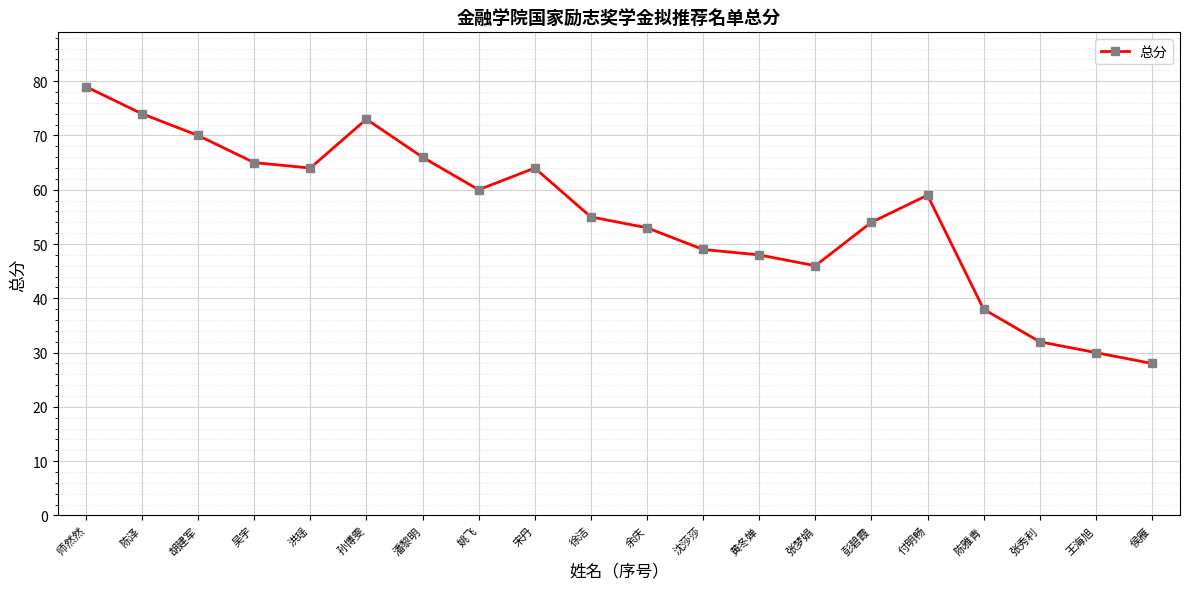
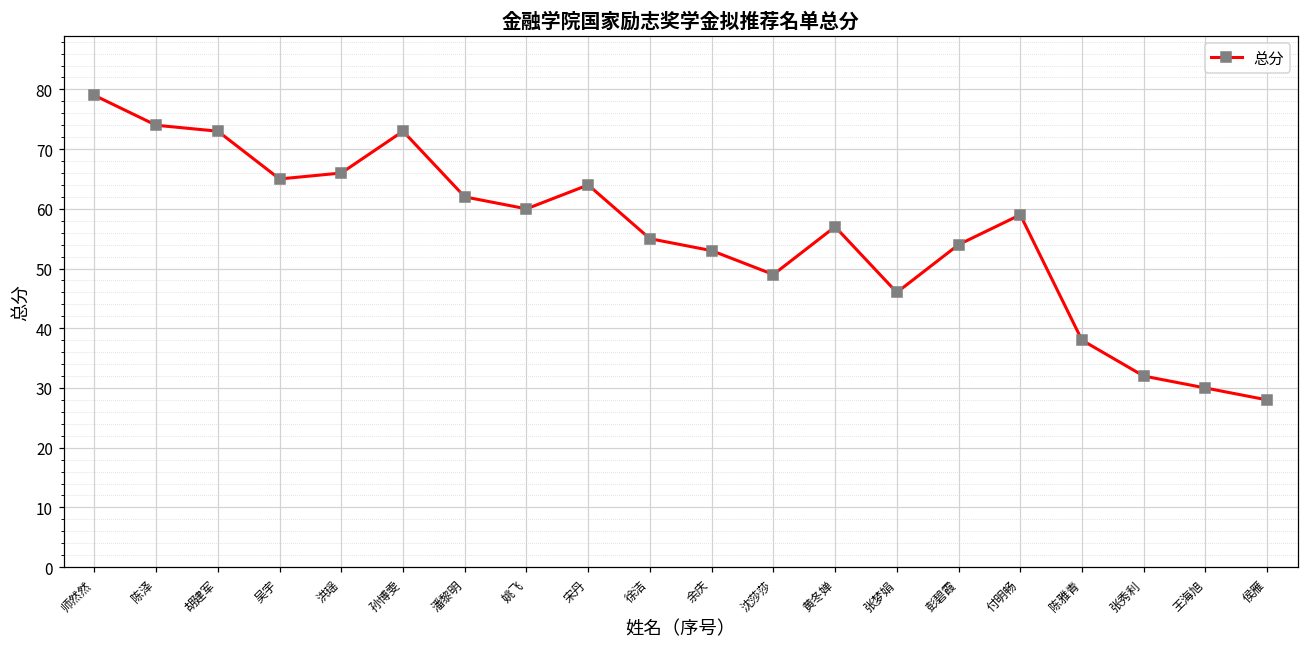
  {
    "师然然": 79,
    "陈泽": 74,
-   "胡建军": 70,
+   "胡建军": 73,
    "吴宇": 65,
-   "洪瑶": 64,
+   "洪瑶": 66,
    "孙博雯": 73,
-   "潘黎明": 66,
+   "潘黎明": 62,
    "姚飞": 60,
    "宋丹": 64,
    "徐洁": 55,
    "余庆": 53,
    "沈莎莎": 49,
-   "黄冬婵": 48,
+   "黄冬婵": 57,
    "张梦娟": 46,
    "彭碧霞": 54,
    "付明畅": 59,
    "陈雅青": 38,
    "张秀利": 32,
    "王海旭": 30,
    "侯雁": 28
  }
